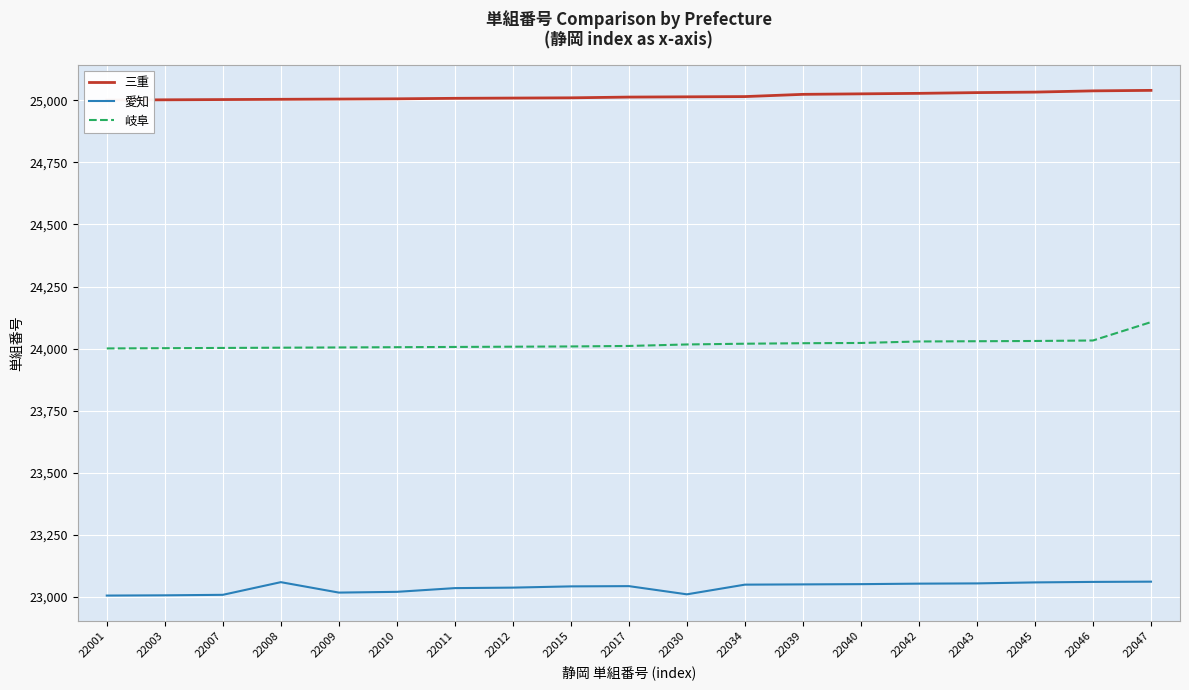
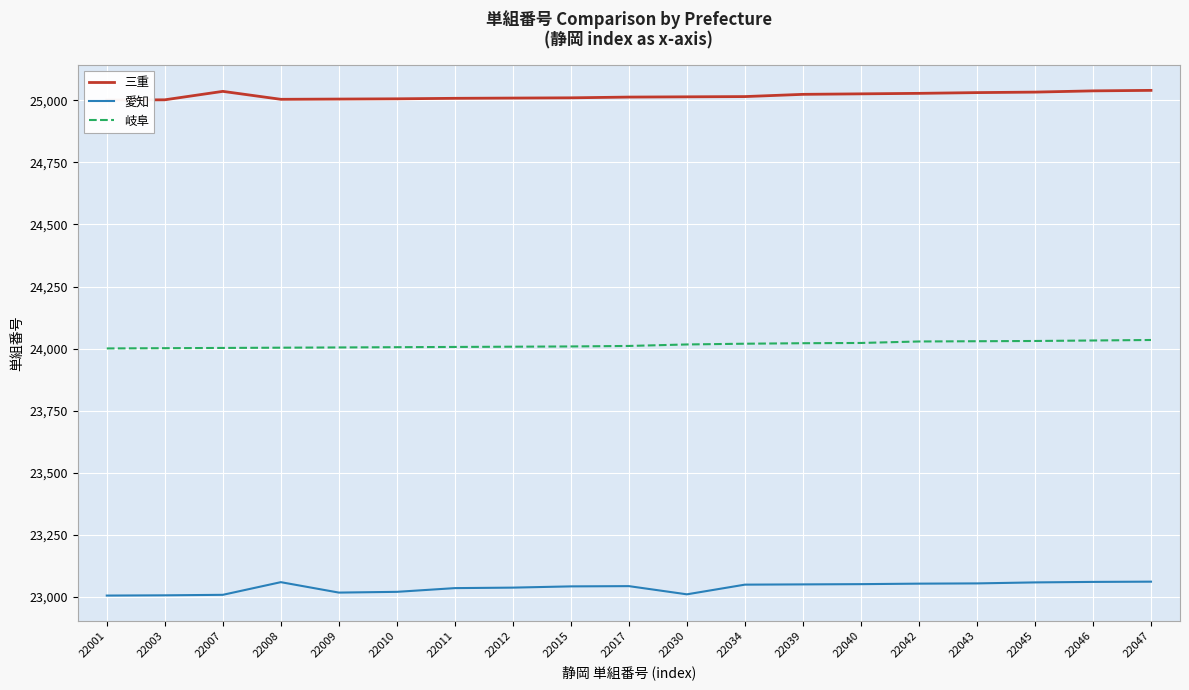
  {
    "三重": {
      "22003": "25,000",
-     "22007": "25,000",
+     "22007": "25,040",
      "22008": "25,000",
      "22009": "25,010",
      "22010": "25,010",
      "22011": "25,010",
      "22012": "25,010",
      "22015": "25,010",
      "22017": "25,010",
      "22030": "25,010",
      "22034": "25,020",
      "22039": "25,020",
      "22040": "25,030",
      "22042": "25,030",
      "22043": "25,030",
      "22045": "25,030",
      "22046": "25,040",
      "22047": "25,040"
    },
    "愛知": {
      "22001": "23,010",
      "22003": "23,010",
      "22007": "23,010",
      "22008": "23,060",
      "22009": "23,020",
      "22010": "23,020",
      "22011": "23,040",
      "22012": "23,040",
      "22015": "23,040",
      "22017": "23,040",
      "22030": "23,010",
      "22034": "23,050",
      "22039": "23,050",
      "22040": "23,050",
      "22042": "23,050",
      "22043": "23,060",
      "22045": "23,060",
      "22046": "23,060",
      "22047": "23,060"
    },
    "岐阜": {
      "22001": "24,000",
      "22003": "24,000",
      "22007": "24,000",
      "22008": "24,000",
      "22009": "24,010",
      "22010": "24,010",
      "22011": "24,010",
      "22012": "24,010",
      "22015": "24,010",
      "22017": "24,010",
      "22030": "24,020",
      "22034": "24,020",
      "22039": "24,020",
      "22040": "24,020",
      "22042": "24,030",
      "22043": "24,030",
      "22045": "24,030",
      "22046": "24,030",
-     "22047": "24,110"
+     "22047": "24,040"
    }
  }
